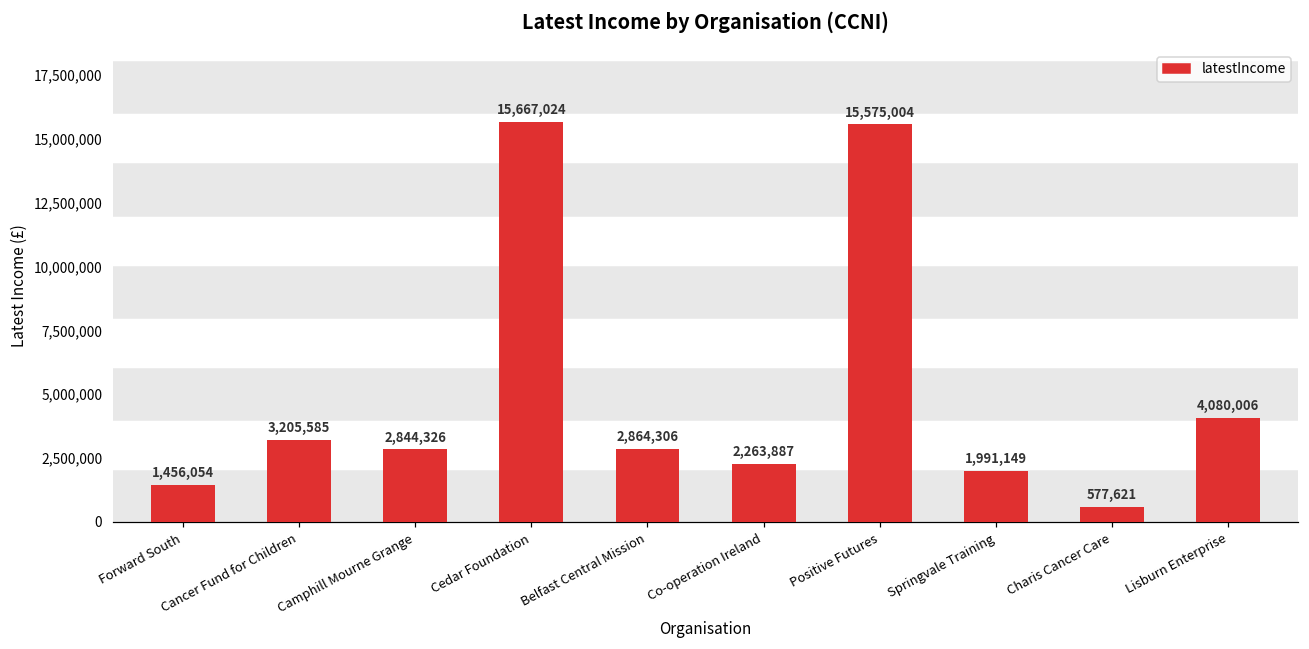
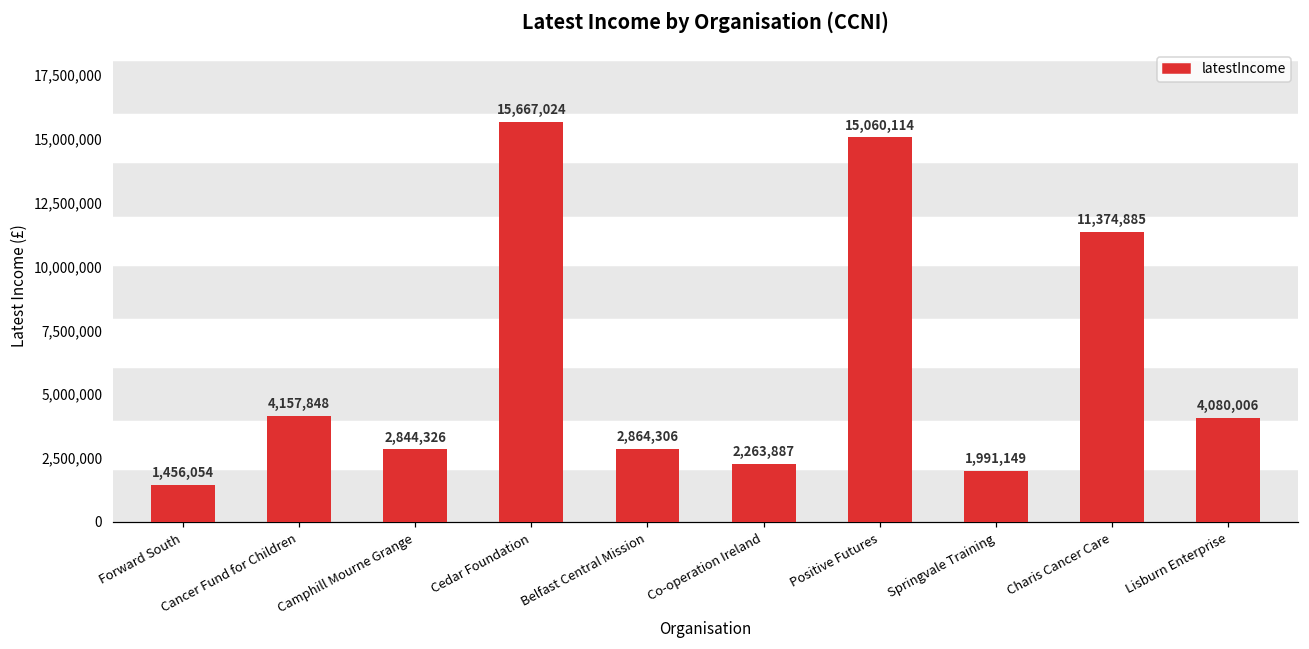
  {
    "Forward South": "1,456,054",
-   "Cancer Fund for Children": "3,205,585",
+   "Cancer Fund for Children": "4,157,848",
    "Camphill Mourne Grange": "2,844,326",
    "Cedar Foundation": "15,667,024",
    "Belfast Central Mission": "2,864,306",
    "Co-operation Ireland": "2,263,887",
-   "Positive Futures": "15,575,004",
+   "Positive Futures": "15,060,114",
    "Springvale Training": "1,991,149",
-   "Charis Cancer Care": "577,621",
+   "Charis Cancer Care": "11,374,885",
    "Lisburn Enterprise": "4,080,006"
  }
